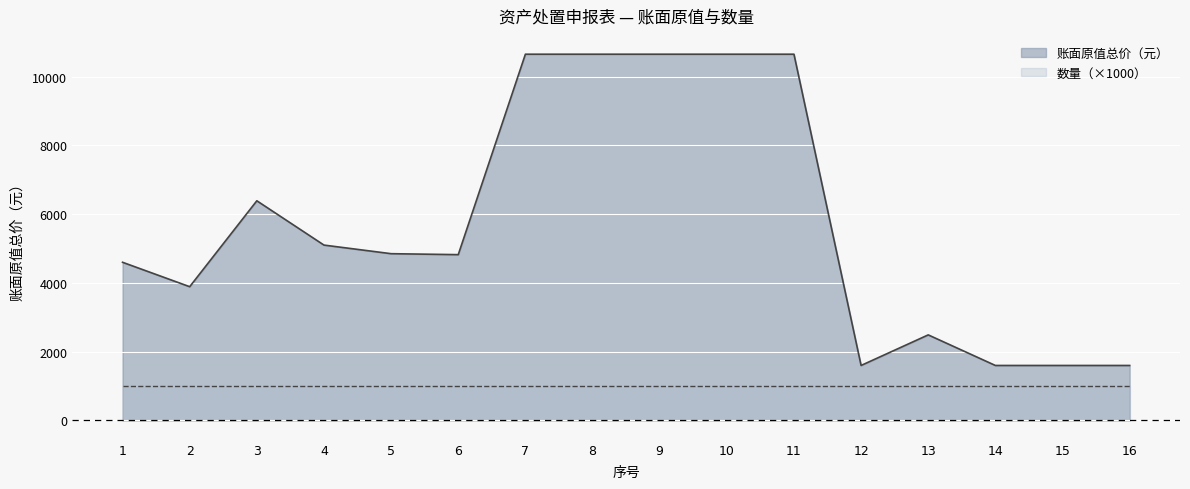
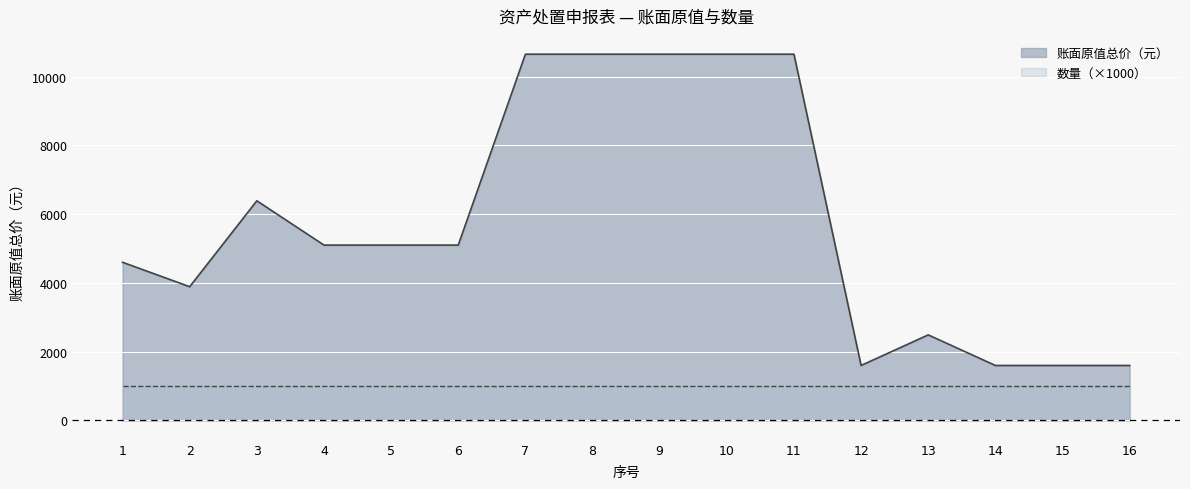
  {
    "账面原值总价（元）": {
      "1": 4600,
      "2": 3900,
      "3": 6400,
      "4": 5100,
-     "5": 4900,
-     "6": 4800,
+     "5": 5100,
+     "6": 5100,
      "7": 10700,
      "8": 10700,
      "9": 10700,
      "10": 10700,
      "11": 10700,
      "12": 1600,
      "13": 2500,
      "14": 1600,
      "15": 1600,
      "16": 1600
    },
    "数量（×1000）": {
      "1": 1000,
      "2": 1000,
      "3": 1000,
      "4": 1000,
      "5": 1000,
      "6": 1000,
      "7": 1000,
      "8": 1000,
      "9": 1000,
      "10": 1000,
      "11": 1000,
      "12": 1000,
      "13": 1000,
      "14": 1000,
      "15": 1000,
      "16": 1000
    }
  }
